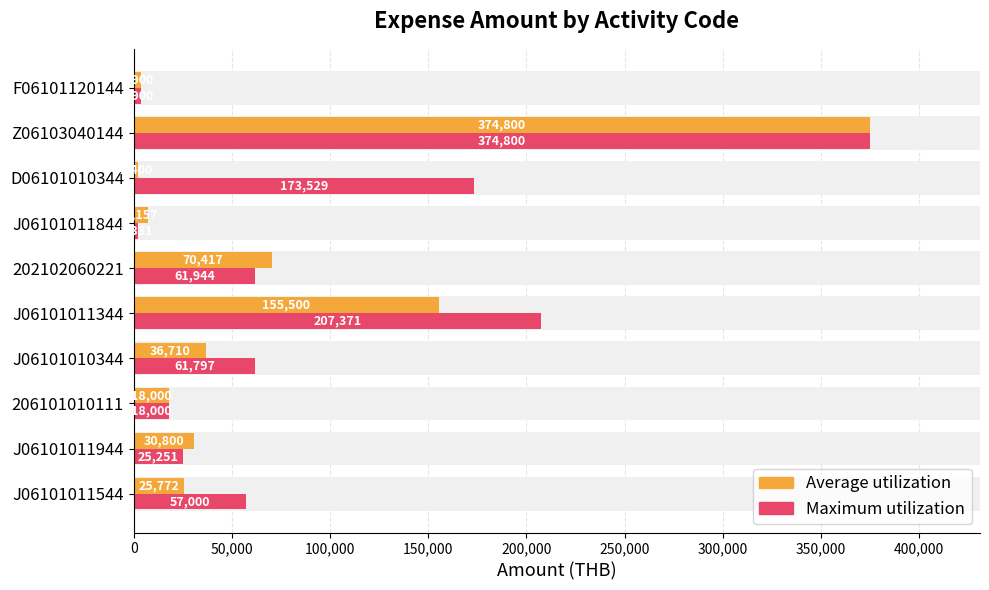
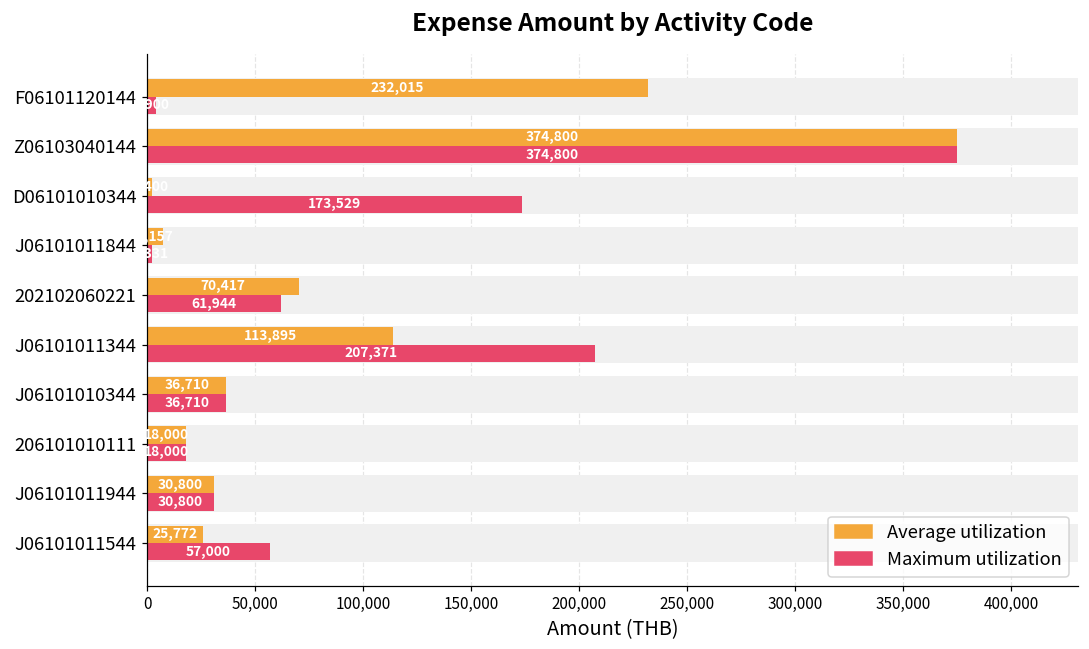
  {
    "Maximum utilization": {
-     "J06101010344": "61,797",
-     "J06101011944": "25,251"
+     "J06101010344": "36,710",
+     "J06101011944": "30,800"
    },
    "Average utilization": {
-     "F06101120144": "4,000",
-     "J06101011344": "155,500"
+     "F06101120144": "232,000",
+     "J06101011344": "113,895"
    }
  }
